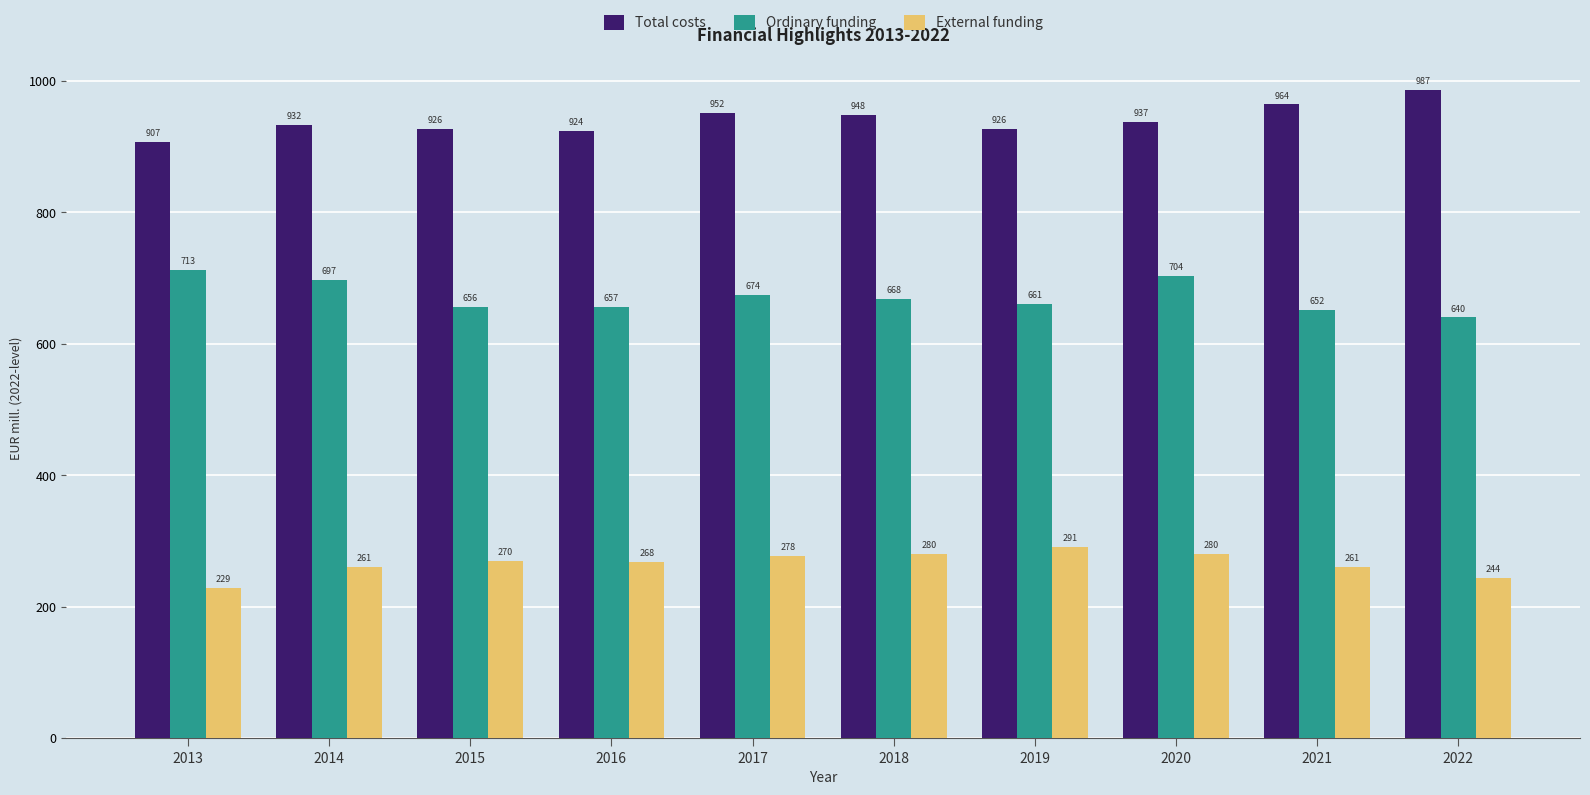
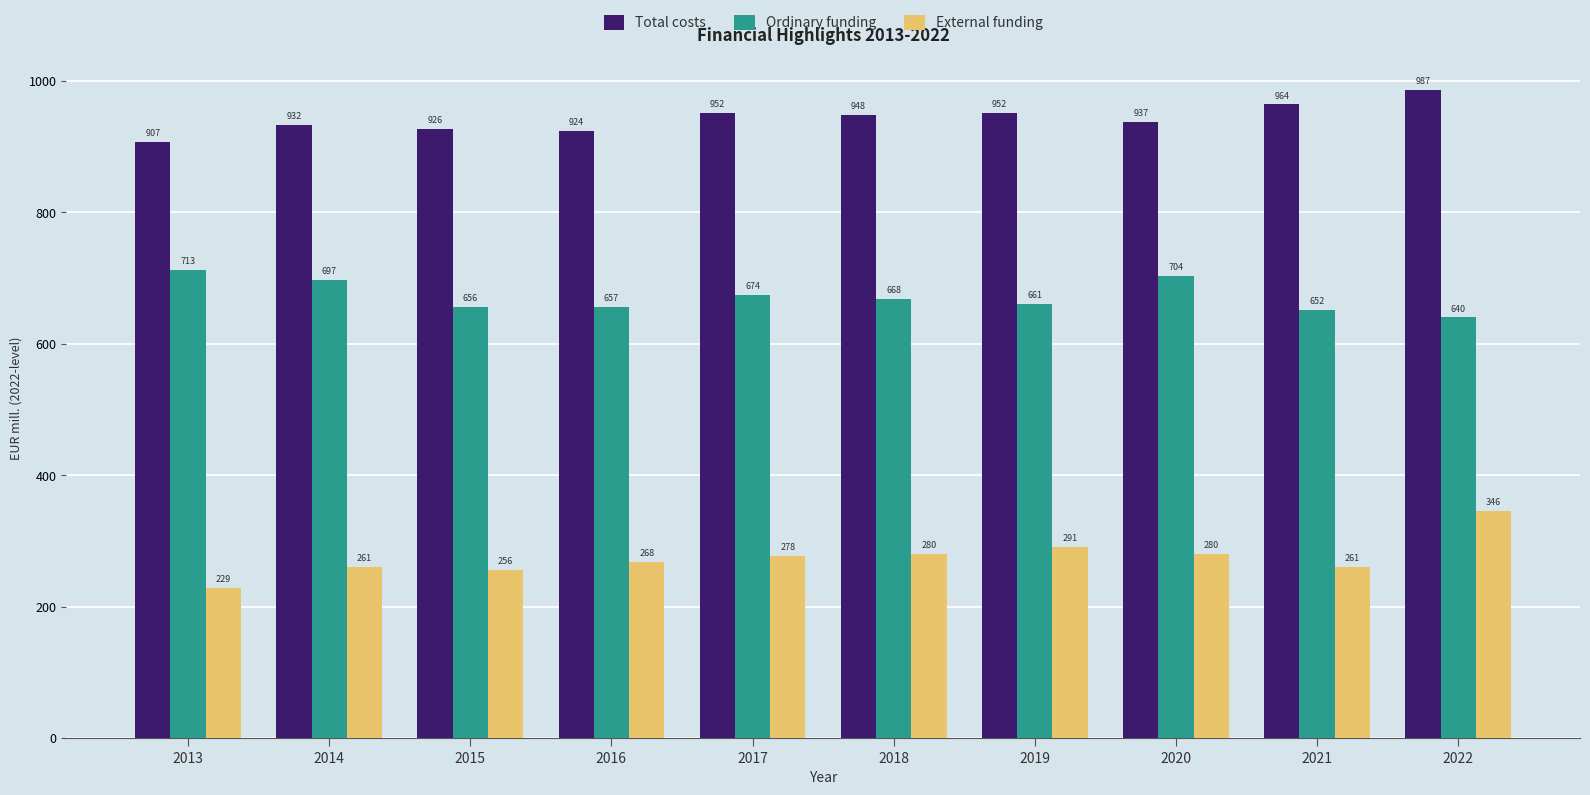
  {
    "Total costs": {
-     "2019": 926
+     "2019": 952
    },
    "External funding": {
-     "2015": 270,
-     "2022": 244
+     "2015": 256,
+     "2022": 346
    }
  }
